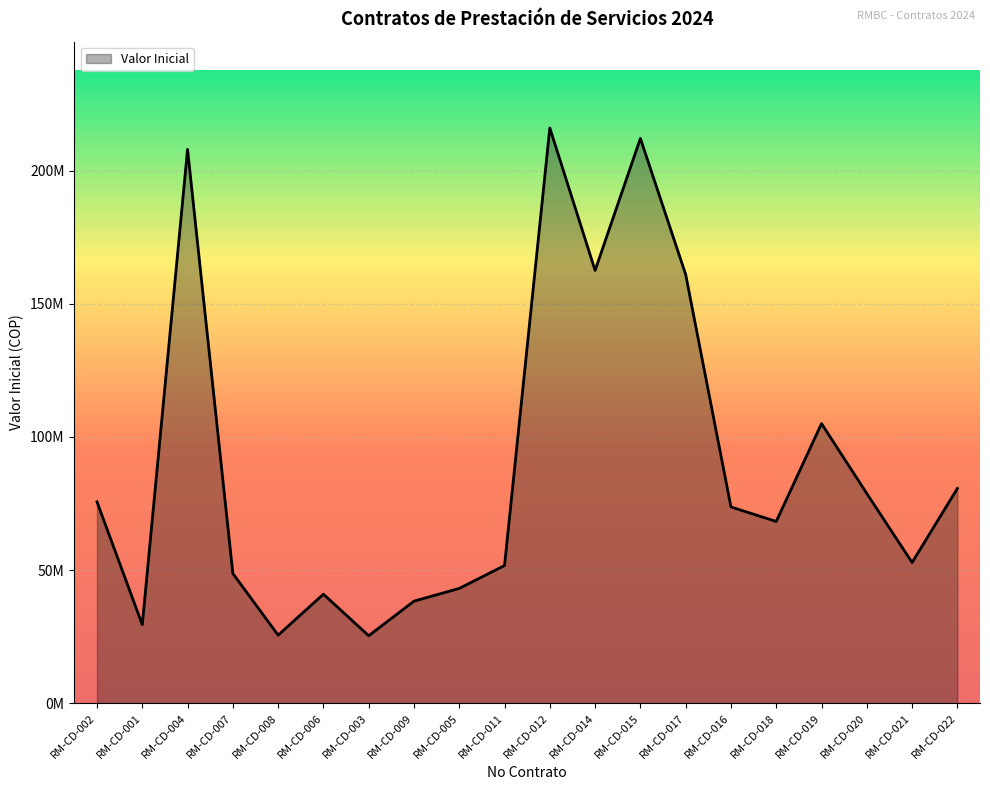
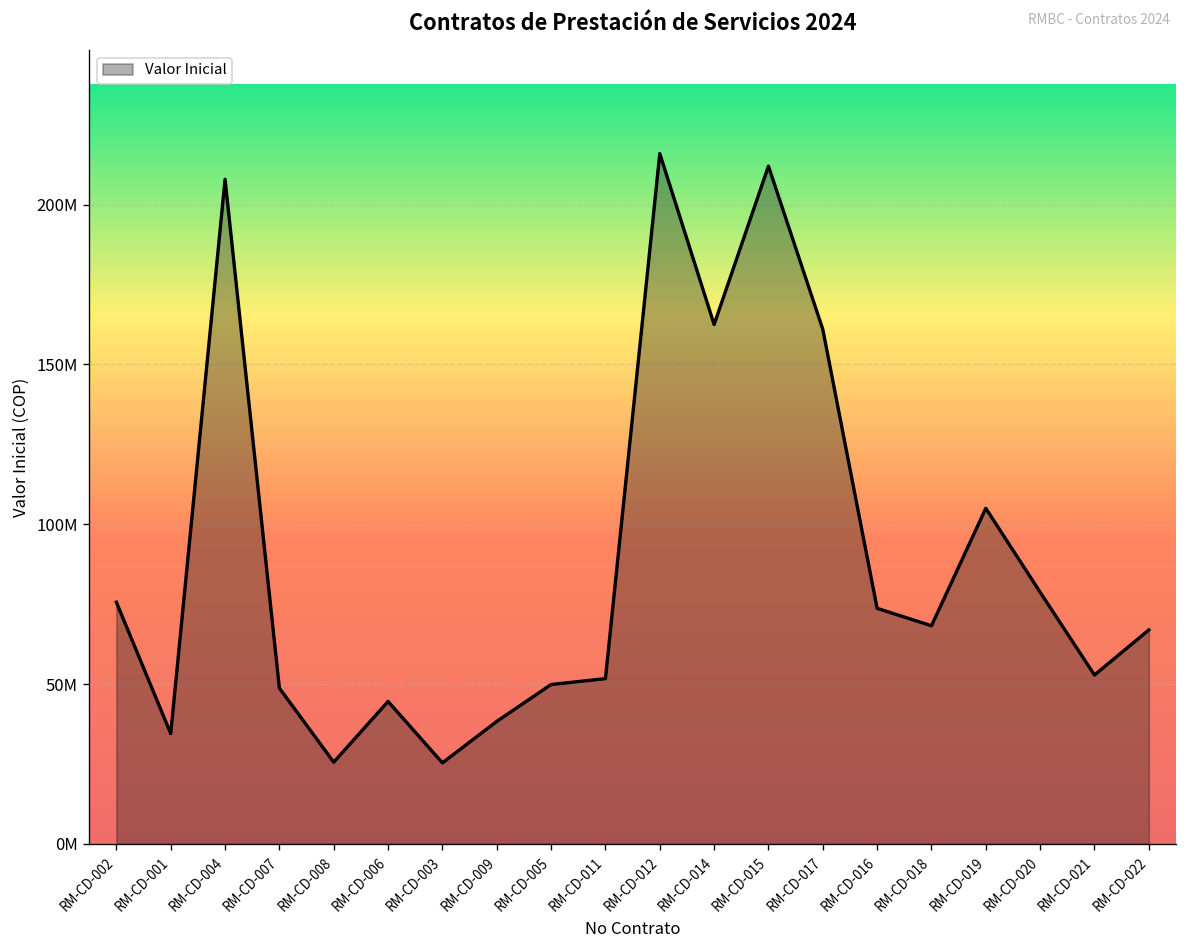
  {
    "RM-CD-002": 76000000,
-   "RM-CD-001": 30000000,
+   "RM-CD-001": 35000000,
    "RM-CD-004": 208000000,
    "RM-CD-007": 49000000,
    "RM-CD-008": 26000000,
-   "RM-CD-006": 41000000,
+   "RM-CD-006": 45000000,
    "RM-CD-003": 25000000,
    "RM-CD-009": 38000000,
-   "RM-CD-005": 43000000,
+   "RM-CD-005": 50000000,
    "RM-CD-011": 52000000,
    "RM-CD-012": 216000000,
    "RM-CD-014": 163000000,
    "RM-CD-015": 212000000,
    "RM-CD-017": 161000000,
    "RM-CD-016": 74000000,
    "RM-CD-018": 68000000,
    "RM-CD-019": 105000000,
    "RM-CD-020": 79000000,
    "RM-CD-021": 53000000,
-   "RM-CD-022": 81000000
+   "RM-CD-022": 67000000
  }
